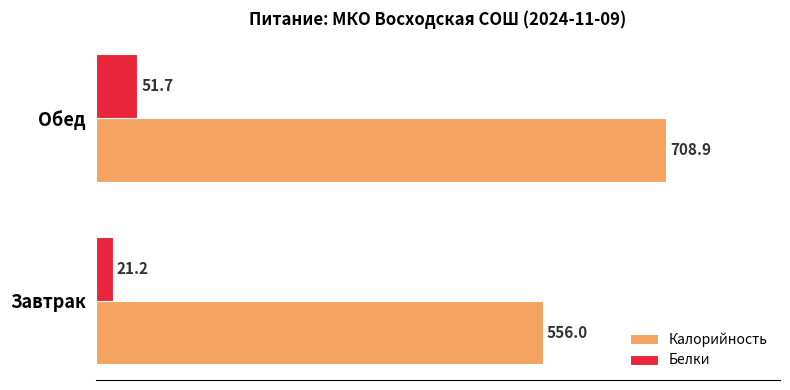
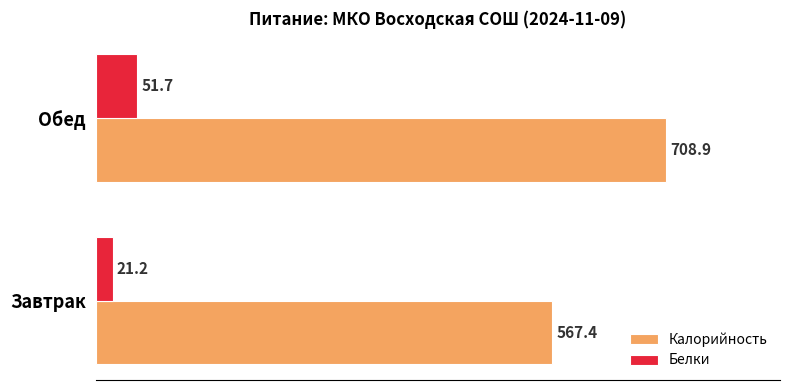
  {
    "Калорийность": {
      "Обед": 708.9,
-     "Завтрак": 556.0
+     "Завтрак": 567.4
    },
    "Белки": {
      "Обед": 51.7,
      "Завтрак": 21.2
    }
  }
